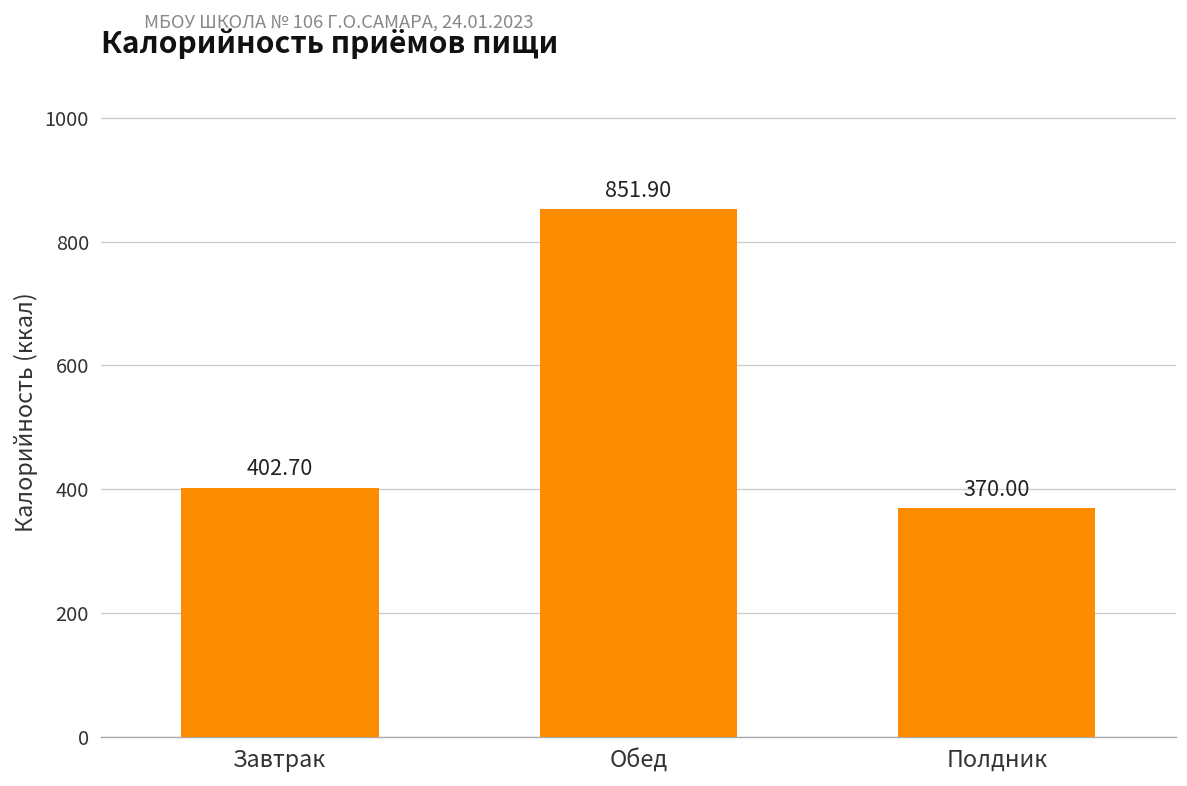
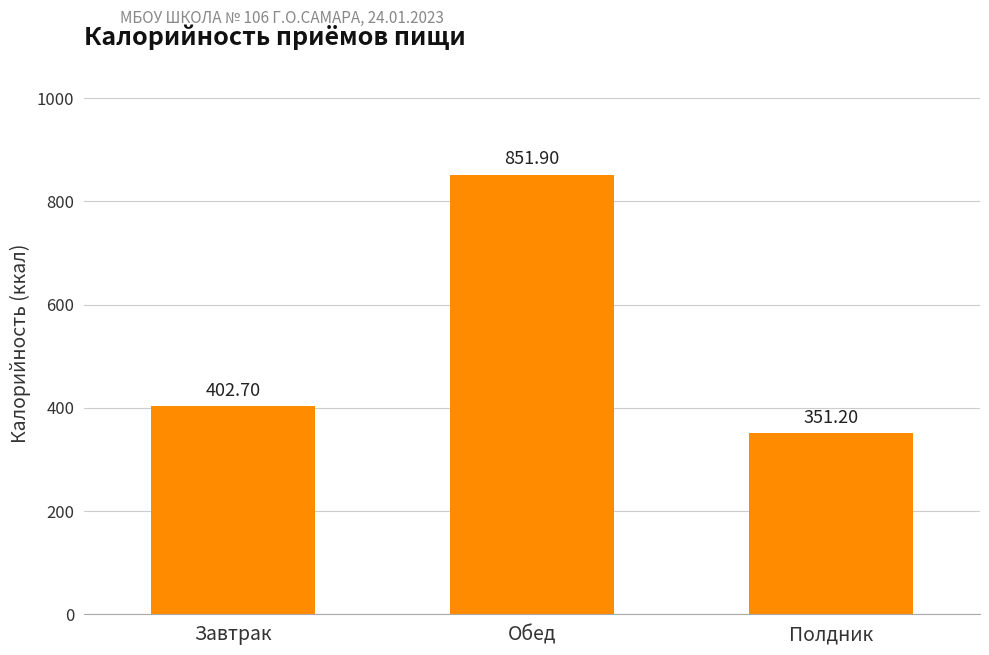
  {
    "Завтрак": 402.70,
    "Обед": 851.90,
-   "Полдник": 370.00
+   "Полдник": 351.20
  }
